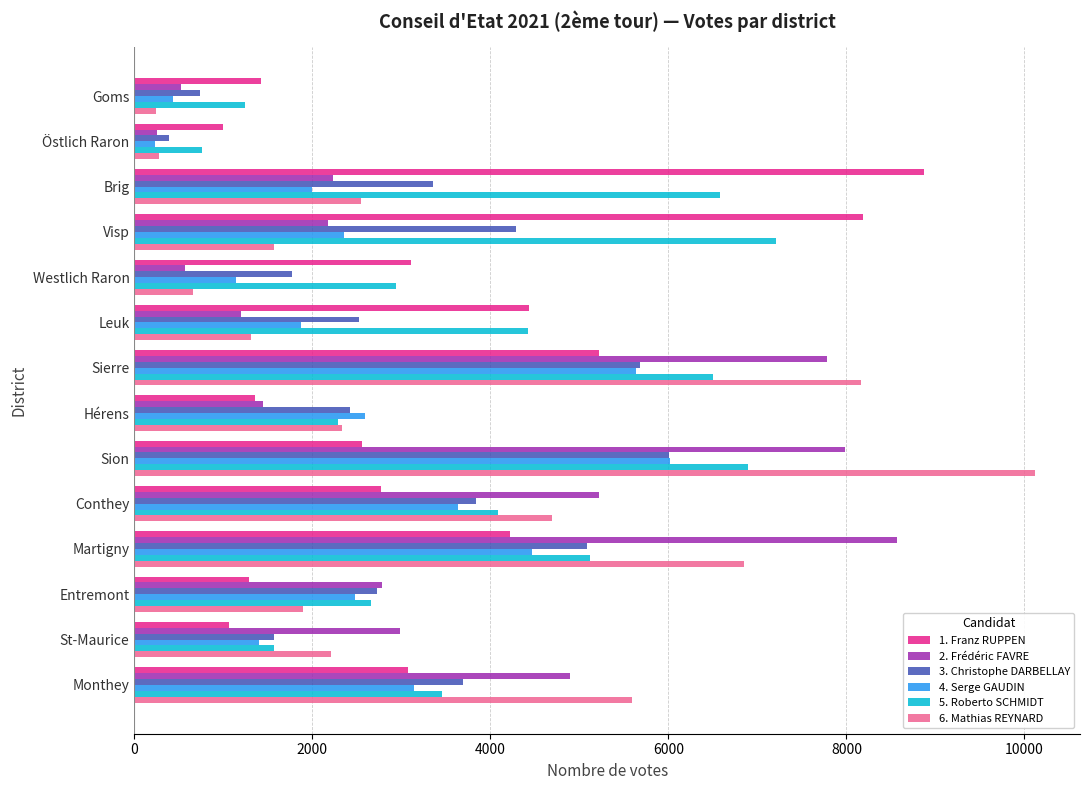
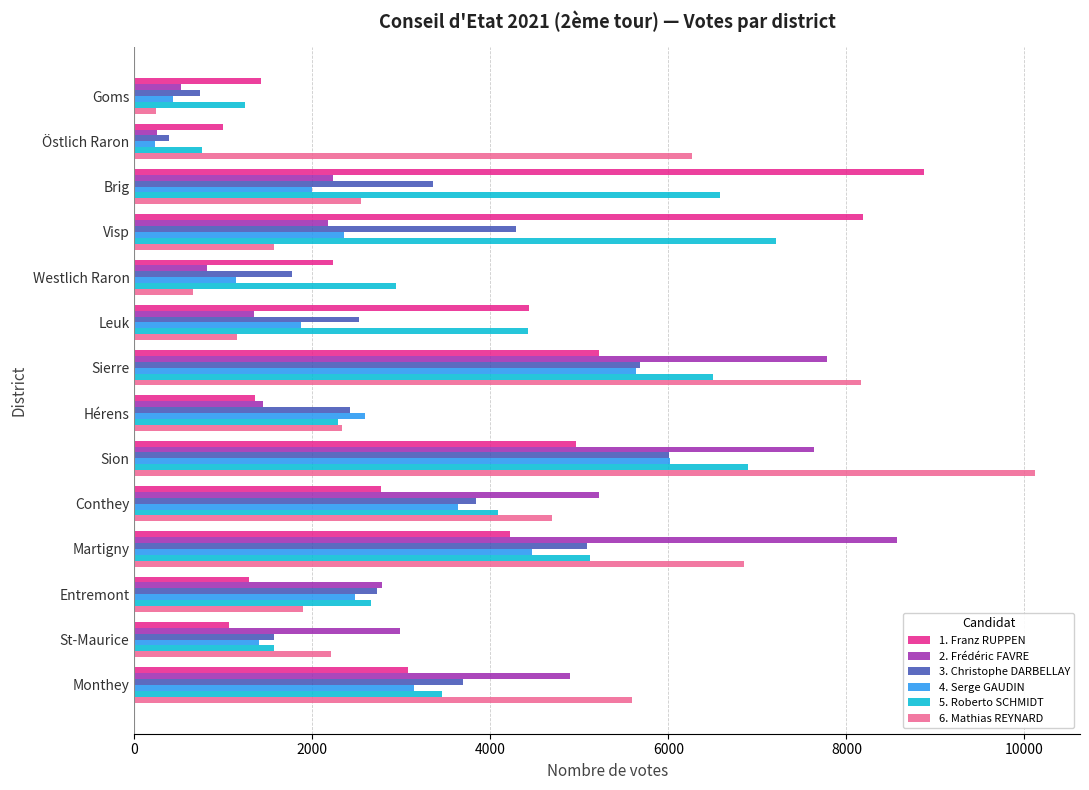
  {
    "1. Franz RUPPEN": {
      "Goms": 1400,
      "Östlich Raron": 1000,
      "Brig": 8900,
      "Visp": 8200,
-     "Westlich Raron": 3100,
+     "Westlich Raron": 2200,
      "Leuk": 4400,
      "Sierre": 5200,
      "Hérens": 1400,
-     "Sion": 2600,
+     "Sion": 5000,
      "Conthey": 2800,
      "Martigny": 4200,
      "Entremont": 1300,
      "St-Maurice": 1100,
      "Monthey": 3100
    },
    "2. Frédéric FAVRE": {
      "Goms": 500,
      "Östlich Raron": 300,
      "Brig": 2200,
      "Visp": 2200,
-     "Westlich Raron": 600,
-     "Leuk": 1200,
+     "Westlich Raron": 800,
+     "Leuk": 1300,
      "Sierre": 7800,
      "Hérens": 1400,
-     "Sion": 8000,
+     "Sion": 7600,
      "Conthey": 5200,
      "Martigny": 8600,
      "Entremont": 2800,
      "St-Maurice": 3000,
      "Monthey": 4900
    },
    "3. Christophe DARBELLAY": {
      "Goms": 700,
      "Östlich Raron": 400,
      "Brig": 3400,
      "Visp": 4300,
      "Westlich Raron": 1800,
      "Leuk": 2500,
      "Sierre": 5700,
      "Hérens": 2400,
      "Sion": 6000,
      "Conthey": 3800,
      "Martigny": 5100,
      "Entremont": 2700,
      "St-Maurice": 1600,
      "Monthey": 3700
    },
    "6. Mathias REYNARD": {
      "Goms": 200,
-     "Östlich Raron": 300,
+     "Östlich Raron": 6300,
      "Brig": 2500,
      "Visp": 1600,
      "Westlich Raron": 700,
-     "Leuk": 1300,
+     "Leuk": 1200,
      "Sierre": 8200,
      "Hérens": 2300,
      "Sion": 10100,
      "Conthey": 4700,
      "Martigny": 6800,
      "Entremont": 1900,
      "St-Maurice": 2200,
      "Monthey": 5600
    }
  }
